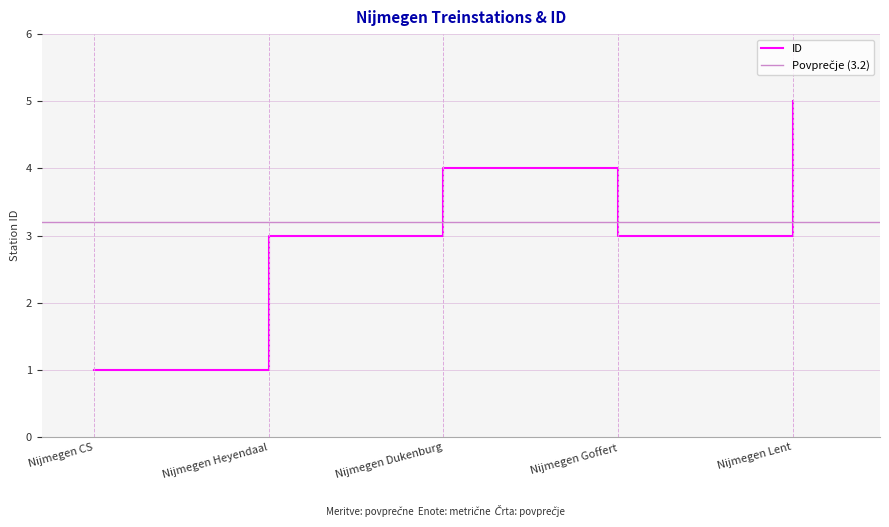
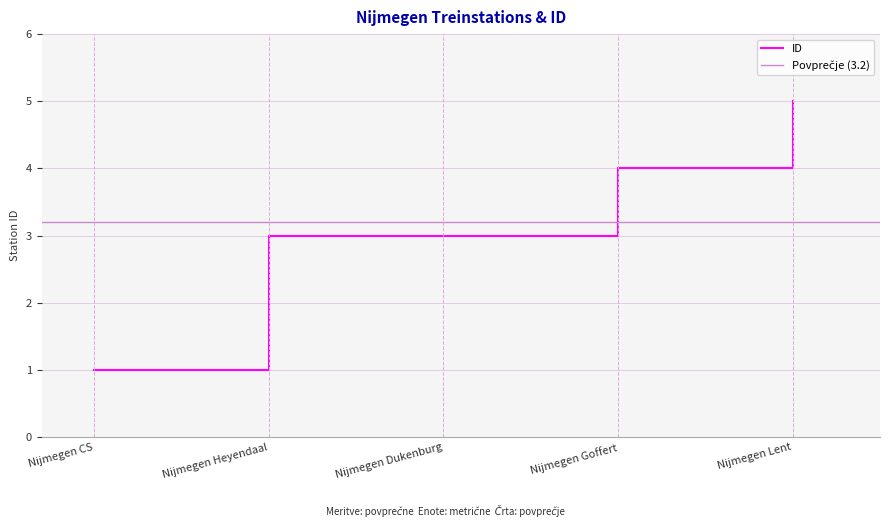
  {
    "Nijmegen CS": 1,
    "Nijmegen Heyendaal": 3,
-   "Nijmegen Dukenburg": 4,
-   "Nijmegen Goffert": 3,
+   "Nijmegen Dukenburg": 3,
+   "Nijmegen Goffert": 4,
    "Nijmegen Lent": 5
  }
